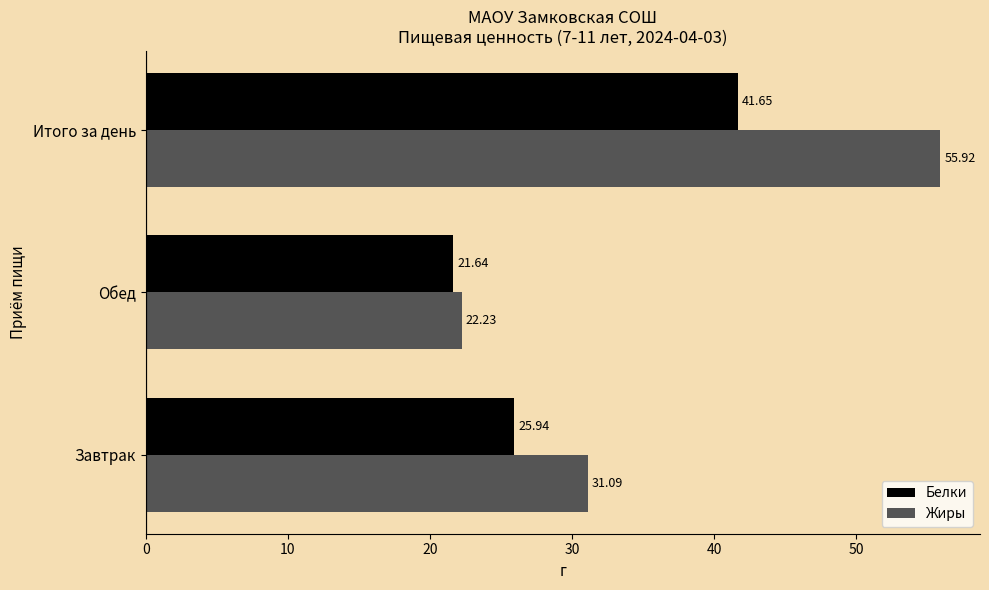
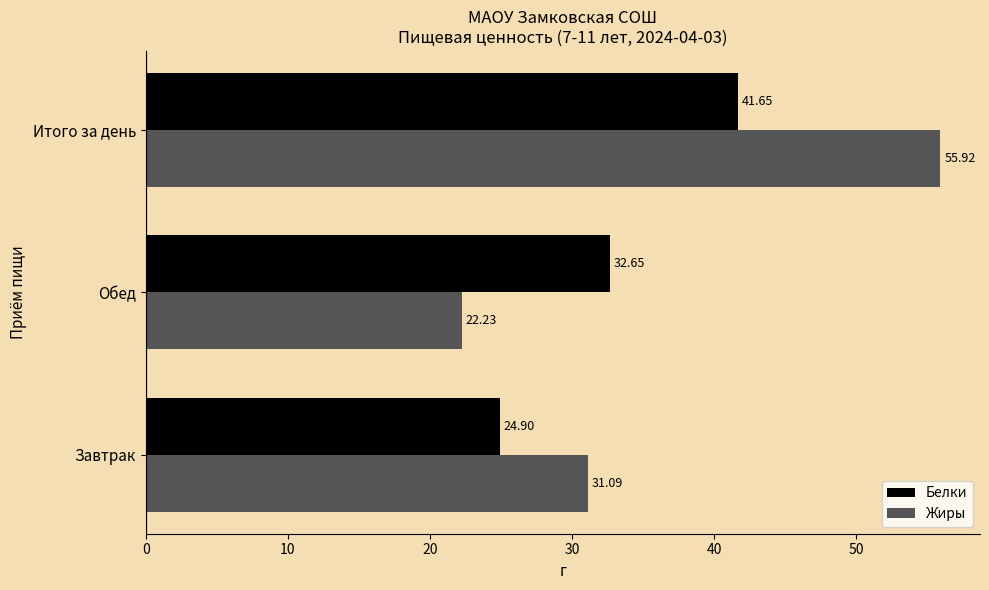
  {
    "Белки": {
      "Итого за день": 41.65,
-     "Обед": 21.64,
-     "Завтрак": 25.94
+     "Обед": 32.65,
+     "Завтрак": 24.90
    },
    "Жиры": {
      "Итого за день": 55.92,
      "Обед": 22.23,
      "Завтрак": 31.09
    }
  }
